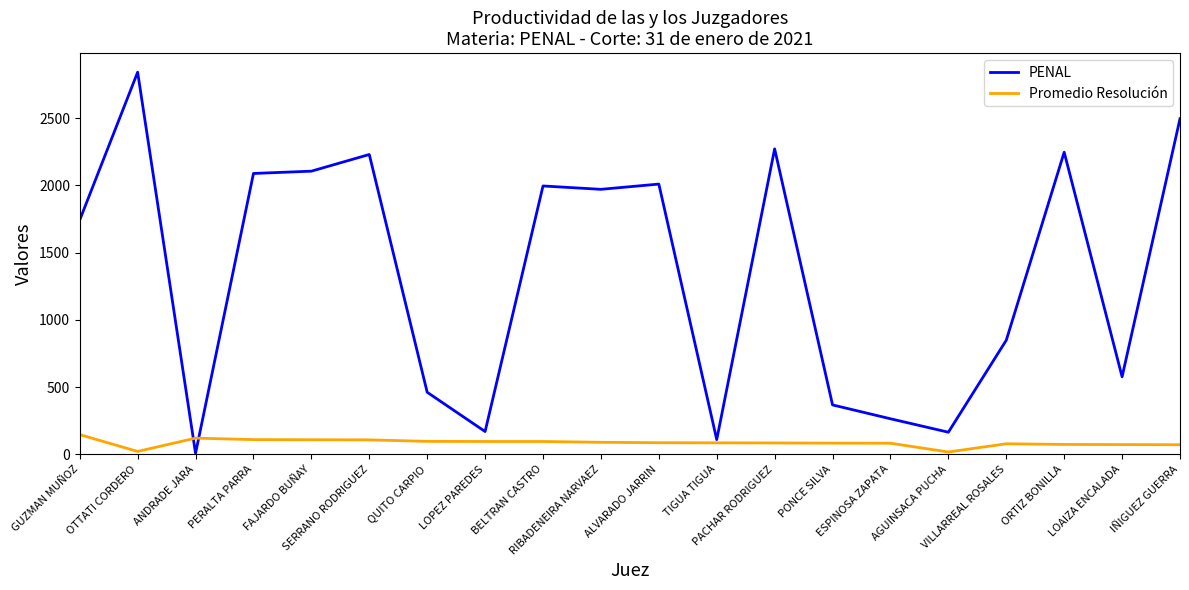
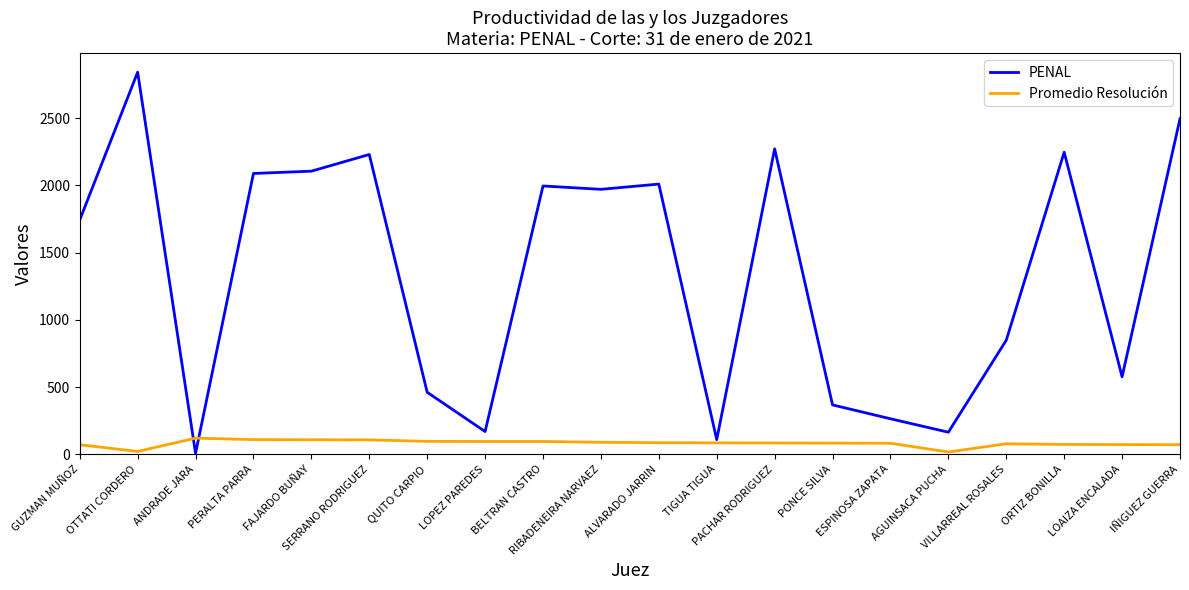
  {
    "PENAL": {
      "GUZMAN MUÑOZ": 1740,
      "OTTATI CORDERO": 2840,
      "ANDRADE JARA": 10,
      "PERALTA PARRA": 2090,
      "FAJARDO BUÑAY": 2110,
      "SERRANO RODRIGUEZ": 2230,
      "QUITO CARPIO": 460,
      "LOPEZ PAREDES": 170,
      "BELTRAN CASTRO": 2000,
      "RIBADENEIRA NARVAEZ": 1970,
      "ALVARADO JARRIN": 2010,
      "TIGUA TIGUA": 110,
      "PACHAR RODRIGUEZ": 2270,
      "PONCE SILVA": 370,
      "ESPINOSA ZAPATA": 260,
      "AGUINSACA PUCHA": 160,
      "VILLARREAL ROSALES": 850,
      "ORTIZ BONILLA": 2250,
      "LOAIZA ENCALADA": 580,
      "IÑIGUEZ GUERRA": 2500
    },
    "Promedio Resolución": {
-     "GUZMAN MUÑOZ": 150,
+     "GUZMAN MUÑOZ": 70,
      "OTTATI CORDERO": 20,
      "ANDRADE JARA": 120,
      "PERALTA PARRA": 110,
      "FAJARDO BUÑAY": 110,
      "SERRANO RODRIGUEZ": 110,
      "QUITO CARPIO": 100,
      "LOPEZ PAREDES": 100,
      "BELTRAN CASTRO": 100,
      "RIBADENEIRA NARVAEZ": 90,
      "ALVARADO JARRIN": 90,
      "TIGUA TIGUA": 90,
      "PACHAR RODRIGUEZ": 80,
      "PONCE SILVA": 80,
      "ESPINOSA ZAPATA": 80,
      "AGUINSACA PUCHA": 20,
      "VILLARREAL ROSALES": 80,
      "ORTIZ BONILLA": 70,
      "LOAIZA ENCALADA": 70,
      "IÑIGUEZ GUERRA": 70
    }
  }
